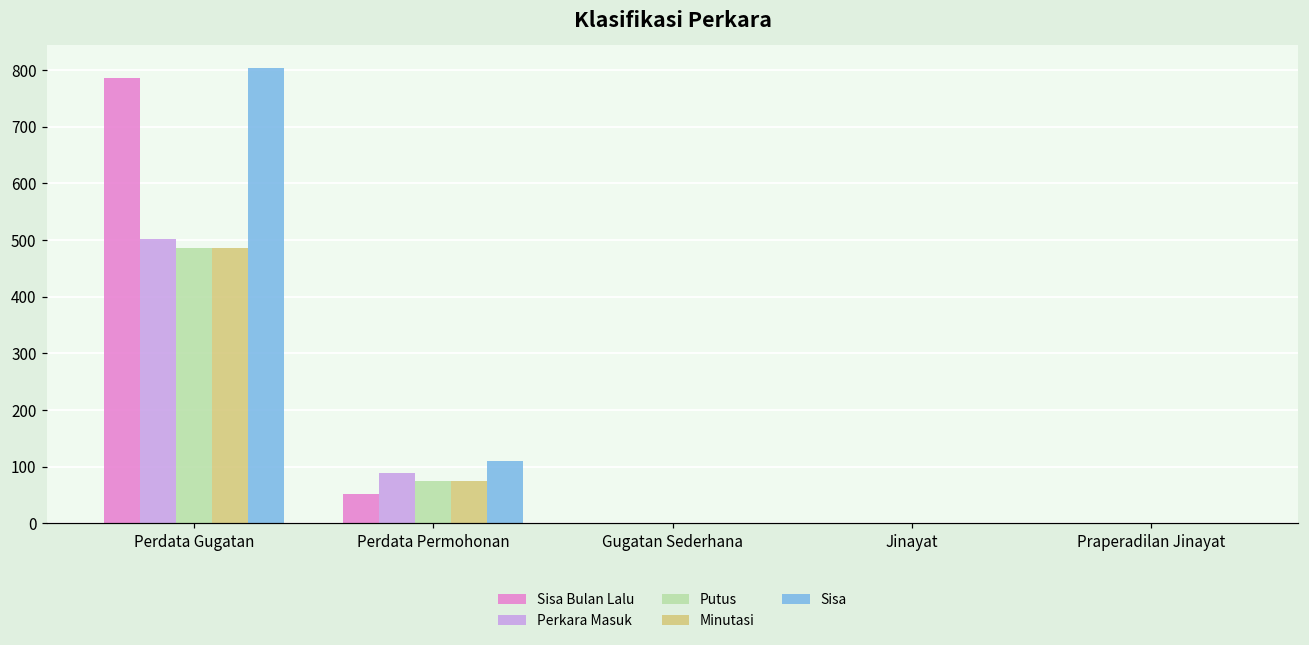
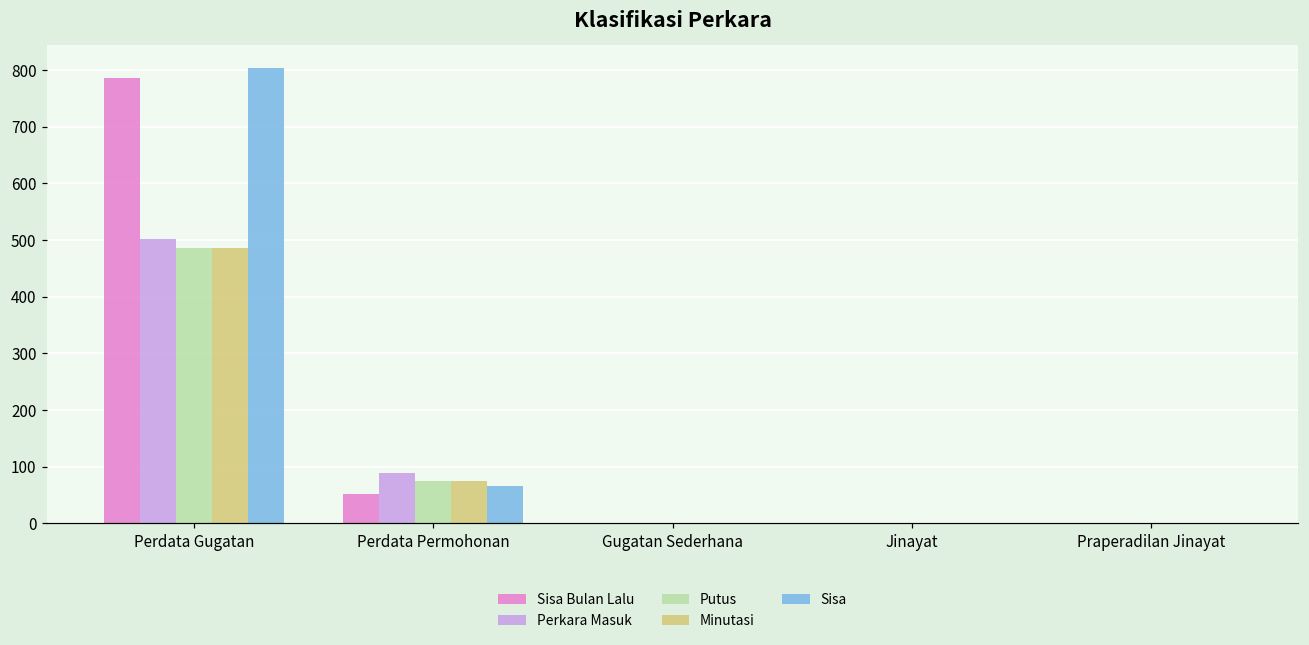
  {
    "Sisa": {
      "Perdata Gugatan": 800,
-     "Perdata Permohonan": 110,
+     "Perdata Permohonan": 70,
      "Gugatan Sederhana": 0,
      "Jinayat": 0,
      "Praperadilan Jinayat": 0
    }
  }
